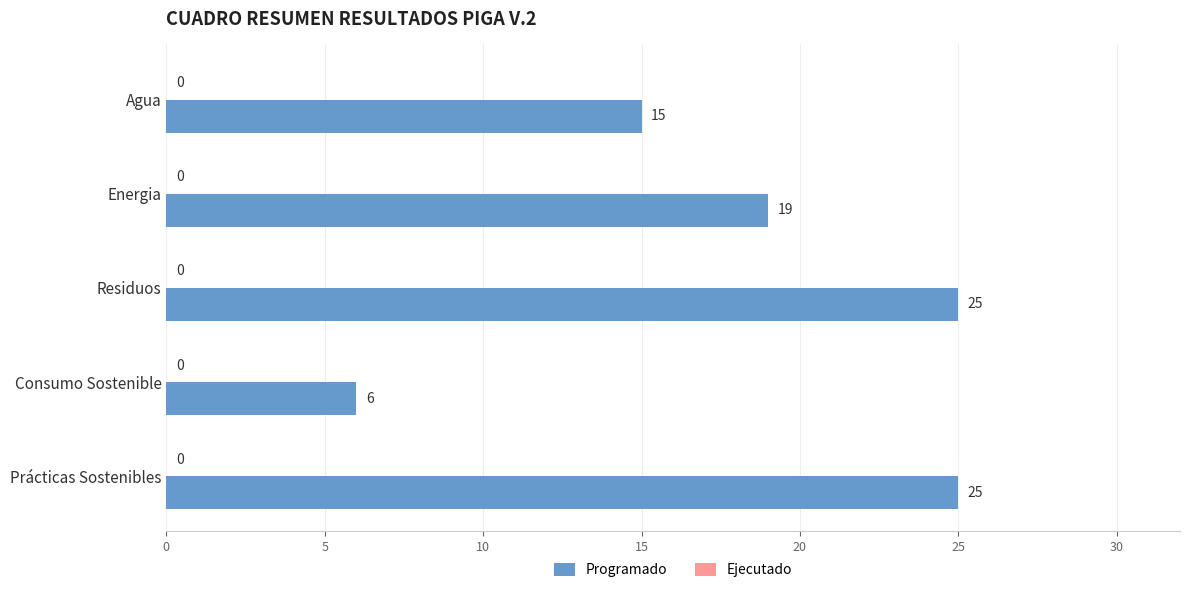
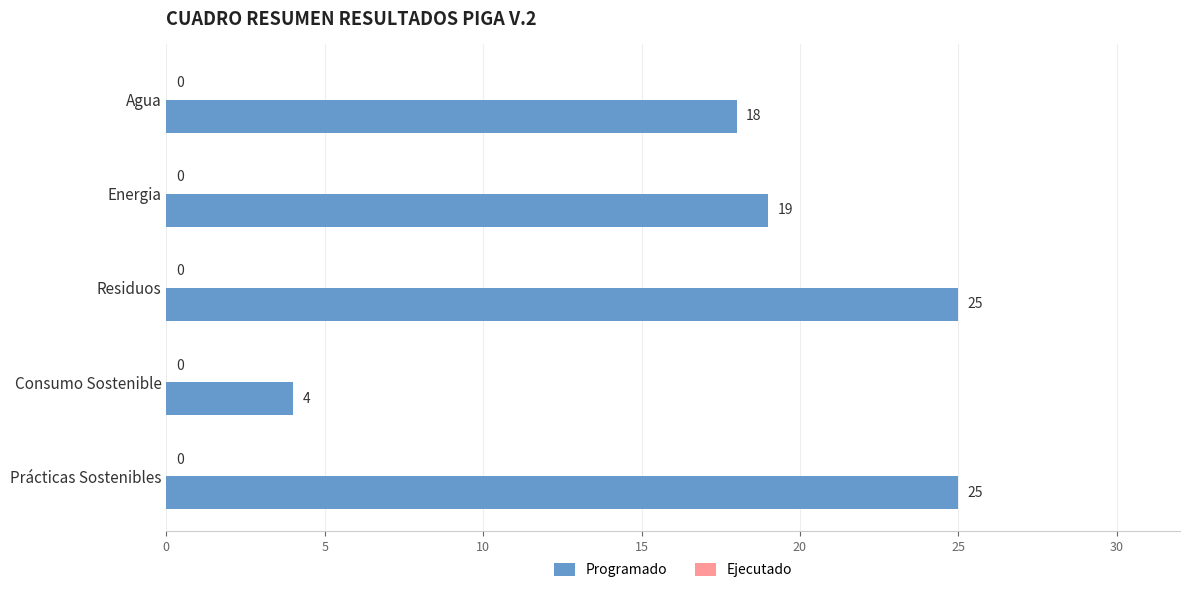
  {
    "Programado": {
-     "Agua": 15,
+     "Agua": 18,
      "Energia": 19,
      "Residuos": 25,
-     "Consumo Sostenible": 6,
+     "Consumo Sostenible": 4,
      "Prácticas Sostenibles": 25
    },
    "Ejecutado": {
      "Agua": 0,
      "Energia": 0,
      "Residuos": 0,
      "Consumo Sostenible": 0,
      "Prácticas Sostenibles": 0
    }
  }
